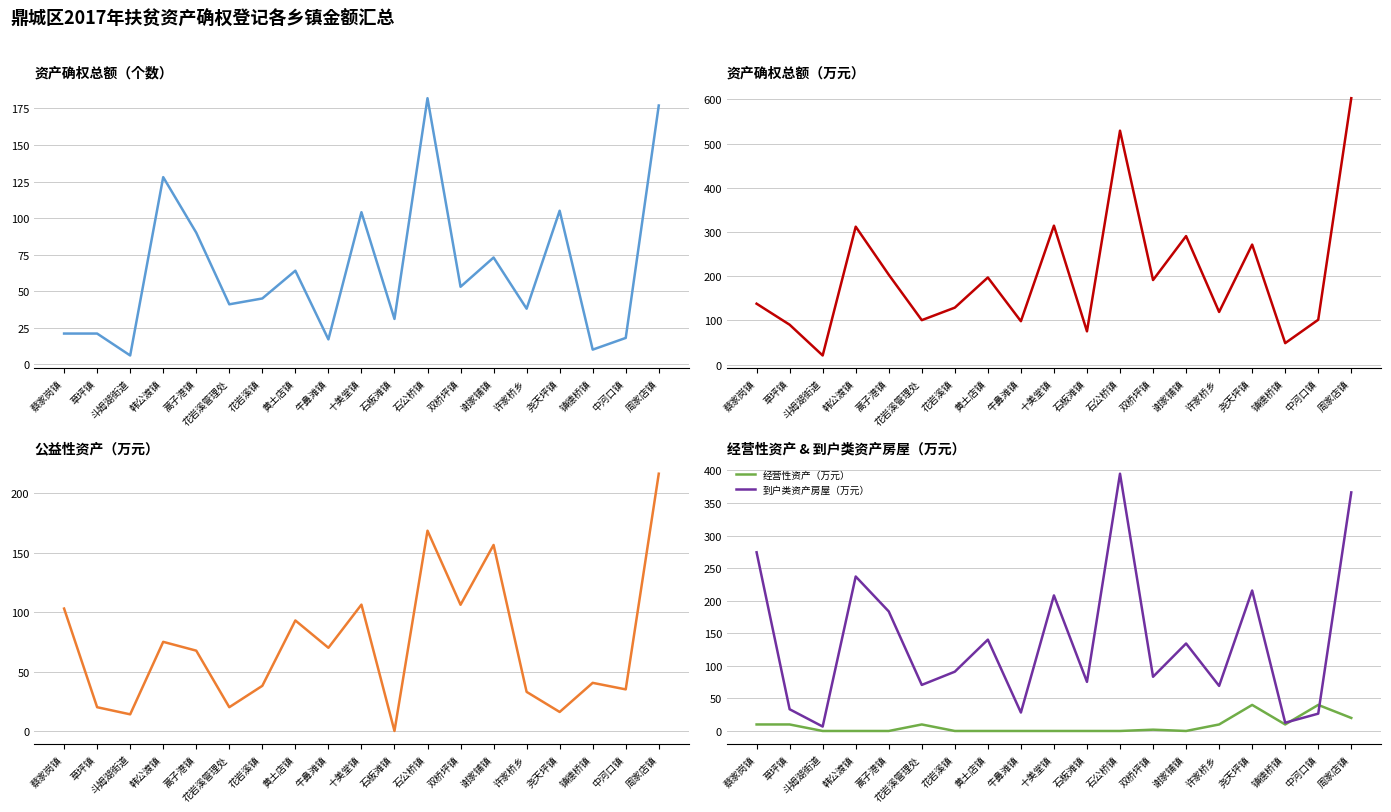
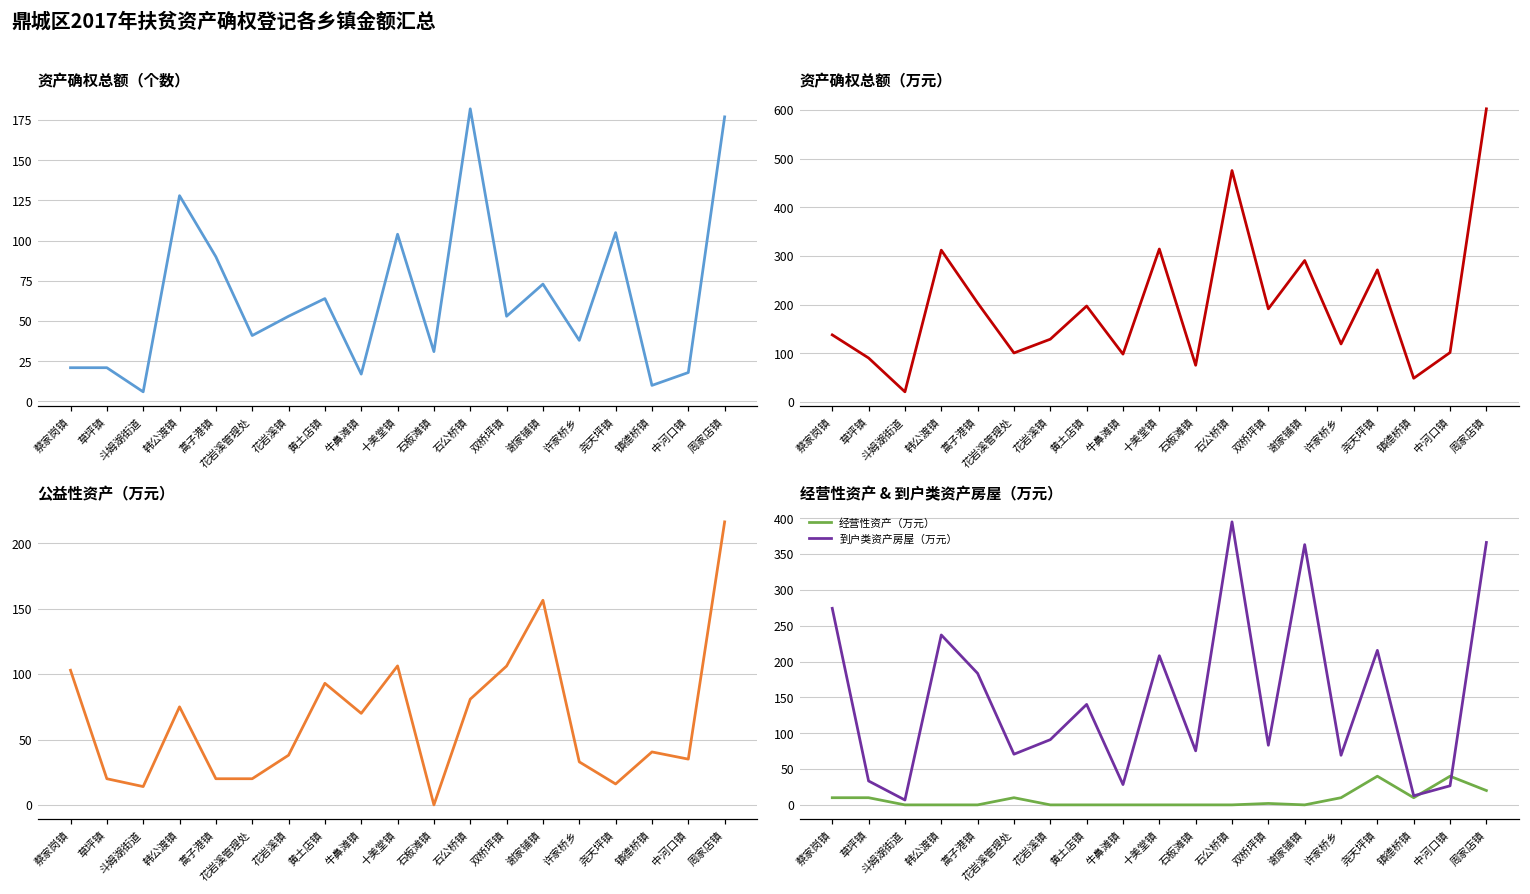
  {
    "资产确权总额（个数）": {
      "蔡家岗镇": 21,
      "草坪镇": 21,
      "斗姆湖街道": 6,
      "韩公渡镇": 128,
      "蒿子港镇": 90,
      "花岩溪管理处": 41,
-     "花岩溪镇": 45,
+     "花岩溪镇": 53,
      "黄土店镇": 64,
      "牛鼻滩镇": 17,
      "十美堂镇": 104,
      "石板滩镇": 31,
      "石公桥镇": 182,
      "双桥坪镇": 53,
      "谢家铺镇": 73,
      "许家桥乡": 38,
      "尧天坪镇": 105,
      "镇德桥镇": 10,
      "中河口镇": 18,
      "周家店镇": 177
    },
    "资产确权总额（万元）": {
      "蔡家岗镇": 140,
      "草坪镇": 90,
      "斗姆湖街道": 20,
      "韩公渡镇": 310,
      "蒿子港镇": 200,
      "花岩溪管理处": 100,
      "花岩溪镇": 130,
      "黄土店镇": 200,
      "牛鼻滩镇": 100,
      "十美堂镇": 310,
      "石板滩镇": 80,
-     "石公桥镇": 530,
+     "石公桥镇": 480,
      "双桥坪镇": 190,
      "谢家铺镇": 290,
      "许家桥乡": 120,
      "尧天坪镇": 270,
      "镇德桥镇": 50,
      "中河口镇": 100,
      "周家店镇": 600
    },
    "公益性资产（万元）": {
      "蔡家岗镇": 103,
      "草坪镇": 20,
      "斗姆湖街道": 14,
      "韩公渡镇": 75,
-     "蒿子港镇": 68,
+     "蒿子港镇": 20,
      "花岩溪管理处": 20,
      "花岩溪镇": 38,
      "黄土店镇": 93,
      "牛鼻滩镇": 70,
      "十美堂镇": 106,
      "石板滩镇": 0,
-     "石公桥镇": 169,
+     "石公桥镇": 81,
      "双桥坪镇": 106,
      "谢家铺镇": 157,
      "许家桥乡": 33,
      "尧天坪镇": 16,
      "镇德桥镇": 41,
      "中河口镇": 35,
      "周家店镇": 217
    },
    "经营性资产 & 到户类资产房屋（万元）": {
      "经营性资产（万元）": {
        "蔡家岗镇": 10,
        "草坪镇": 10,
        "斗姆湖街道": 0,
        "韩公渡镇": 0,
        "蒿子港镇": 0,
        "花岩溪管理处": 10,
        "花岩溪镇": 0,
        "黄土店镇": 0,
        "牛鼻滩镇": 0,
        "十美堂镇": 0,
        "石板滩镇": 0,
        "石公桥镇": 0,
        "双桥坪镇": 0,
        "谢家铺镇": 0,
        "许家桥乡": 10,
        "尧天坪镇": 40,
        "中河口镇": 40,
        "周家店镇": 20
      },
      "到户类资产房屋（万元）": {
        "蔡家岗镇": 270,
        "草坪镇": 30,
        "斗姆湖街道": 10,
        "韩公渡镇": 240,
        "蒿子港镇": 180,
        "花岩溪管理处": 70,
        "花岩溪镇": 90,
        "黄土店镇": 140,
        "牛鼻滩镇": 30,
        "十美堂镇": 210,
        "石板滩镇": 80,
        "石公桥镇": 390,
        "双桥坪镇": 80,
-       "谢家铺镇": 130,
+       "谢家铺镇": 360,
        "许家桥乡": 70,
        "尧天坪镇": 220,
        "中河口镇": 30,
        "周家店镇": 370
      }
    }
  }
